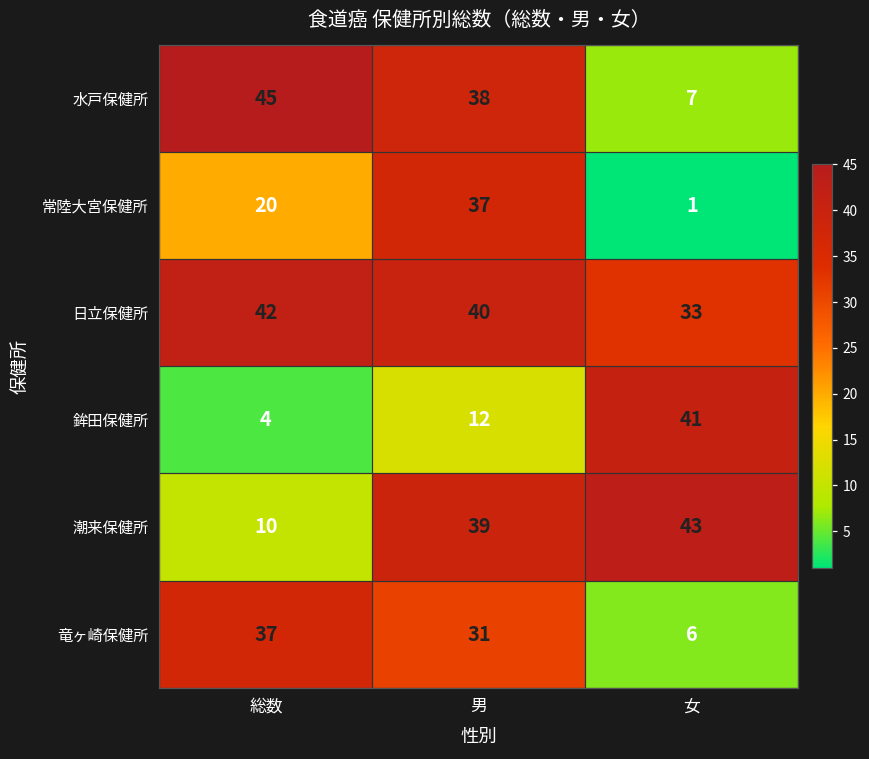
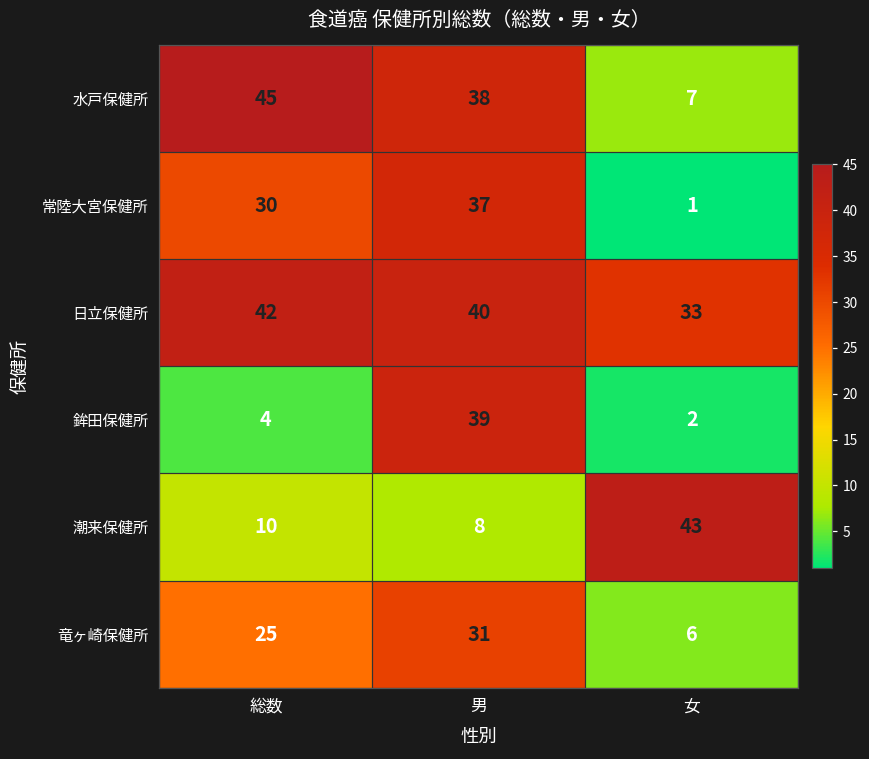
  {
    "水戸保健所": {
      "総数": 45,
      "男": 38,
      "女": 7
    },
    "常陸大宮保健所": {
-     "総数": 20,
+     "総数": 30,
      "男": 37,
      "女": 1
    },
    "日立保健所": {
      "総数": 42,
      "男": 40,
      "女": 33
    },
    "鉾田保健所": {
      "総数": 4,
-     "男": 12,
-     "女": 41
+     "男": 39,
+     "女": 2
    },
    "潮来保健所": {
      "総数": 10,
-     "男": 39,
+     "男": 8,
      "女": 43
    },
    "竜ヶ崎保健所": {
-     "総数": 37,
+     "総数": 25,
      "男": 31,
      "女": 6
    }
  }
